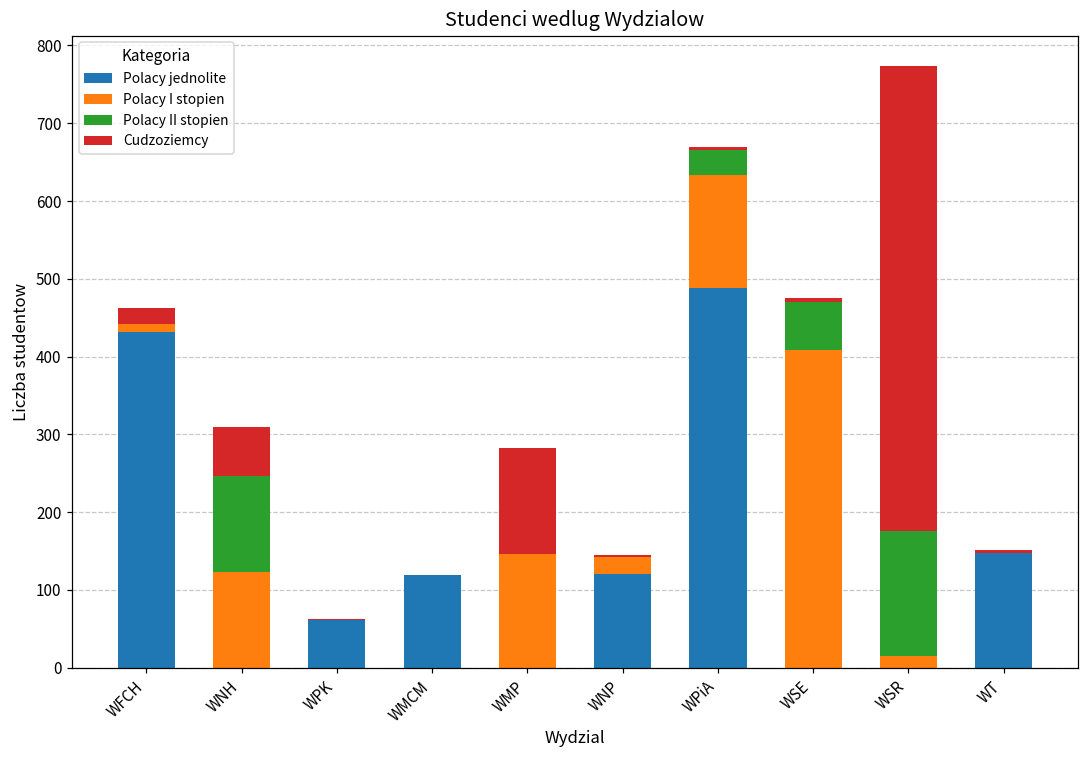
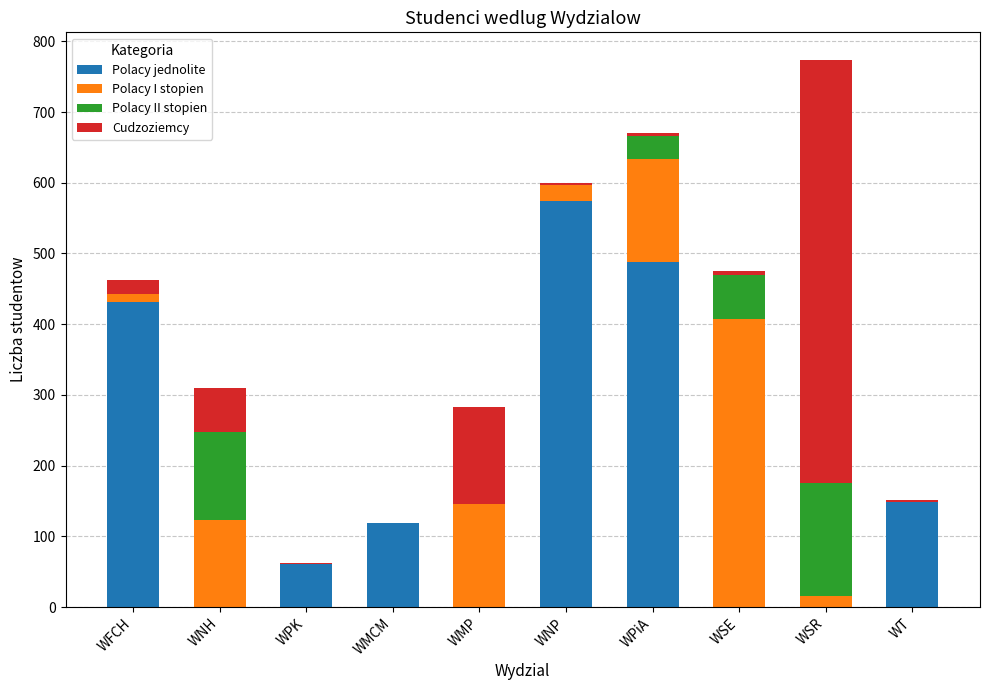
  {
    "Polacy jednolite": {
      "WFCH": 430,
      "WNH": 0,
      "WPK": 60,
      "WMCM": 120,
      "WMP": 0,
-     "WNP": 120,
+     "WNP": 570,
      "WPiA": 490,
      "WSE": 0,
      "WSR": 0,
      "WT": 150
    },
    "Polacy I stopien": {
      "WFCH": 10,
      "WNH": 120,
      "WPK": 0,
      "WMCM": 0,
      "WMP": 150,
      "WNP": 20,
      "WPiA": 150,
      "WSE": 410,
      "WSR": 20,
      "WT": 0
    },
    "Polacy II stopien": {
      "WFCH": 0,
      "WNH": 120,
      "WPK": 0,
      "WMCM": 0,
      "WMP": 0,
      "WNP": 0,
      "WPiA": 30,
      "WSE": 60,
      "WSR": 160,
      "WT": 0
    },
    "Cudzoziemcy": {
      "WFCH": 20,
      "WNH": 60,
      "WMCM": 0,
      "WMP": 140,
      "WPiA": 0,
      "WSE": 10,
      "WSR": 600,
      "WT": 0
    }
  }
